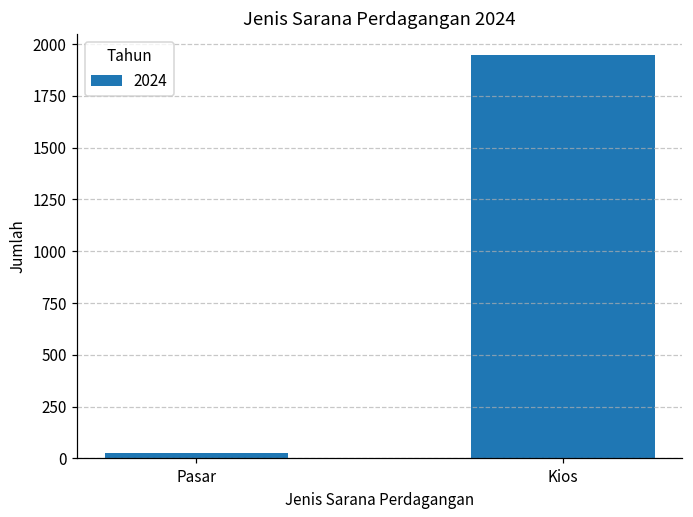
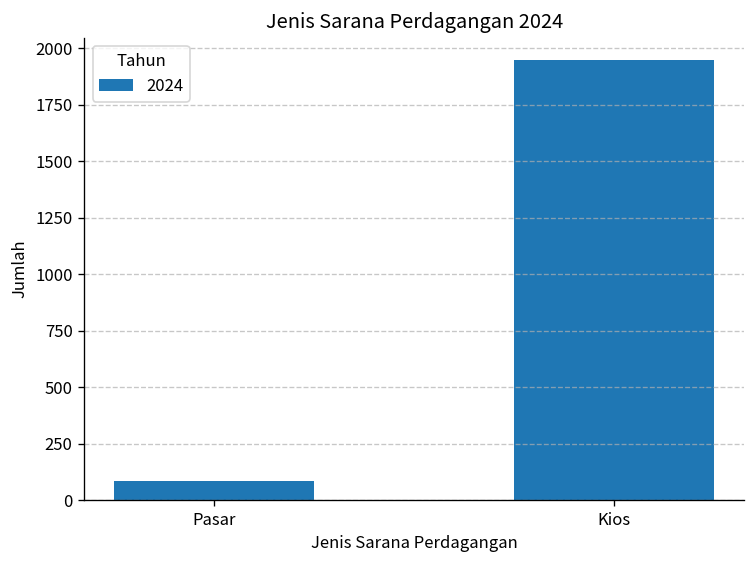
  {
-   "Pasar": 30,
+   "Pasar": 90,
    "Kios": 1950
  }
